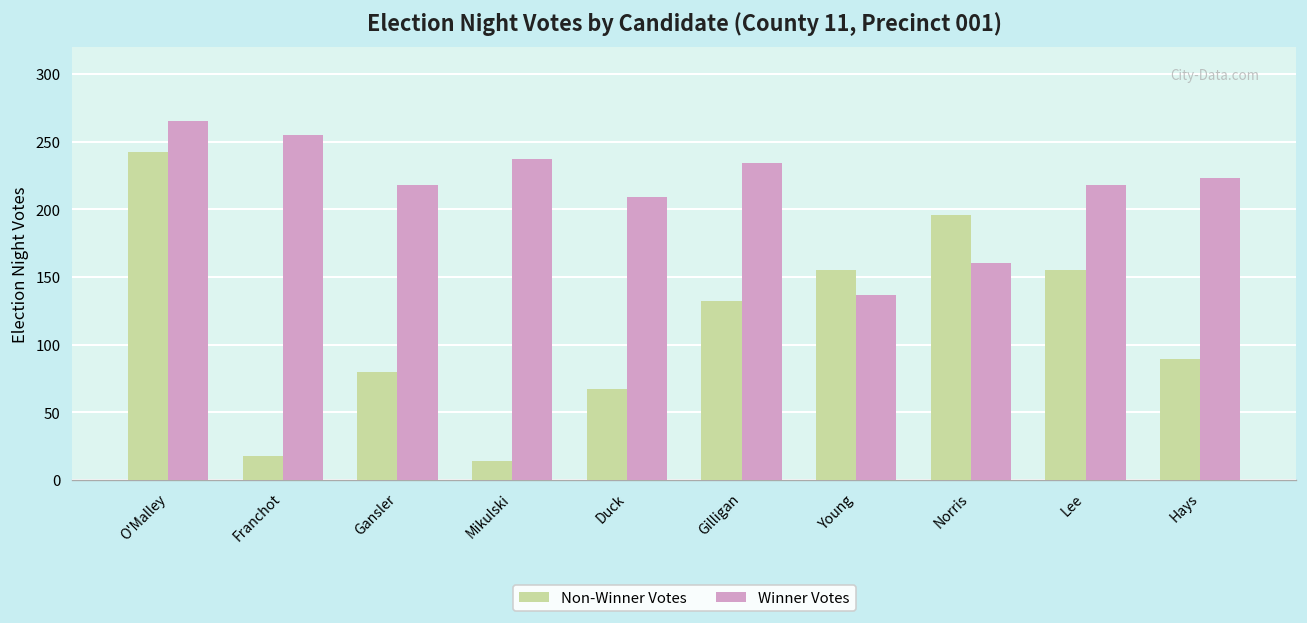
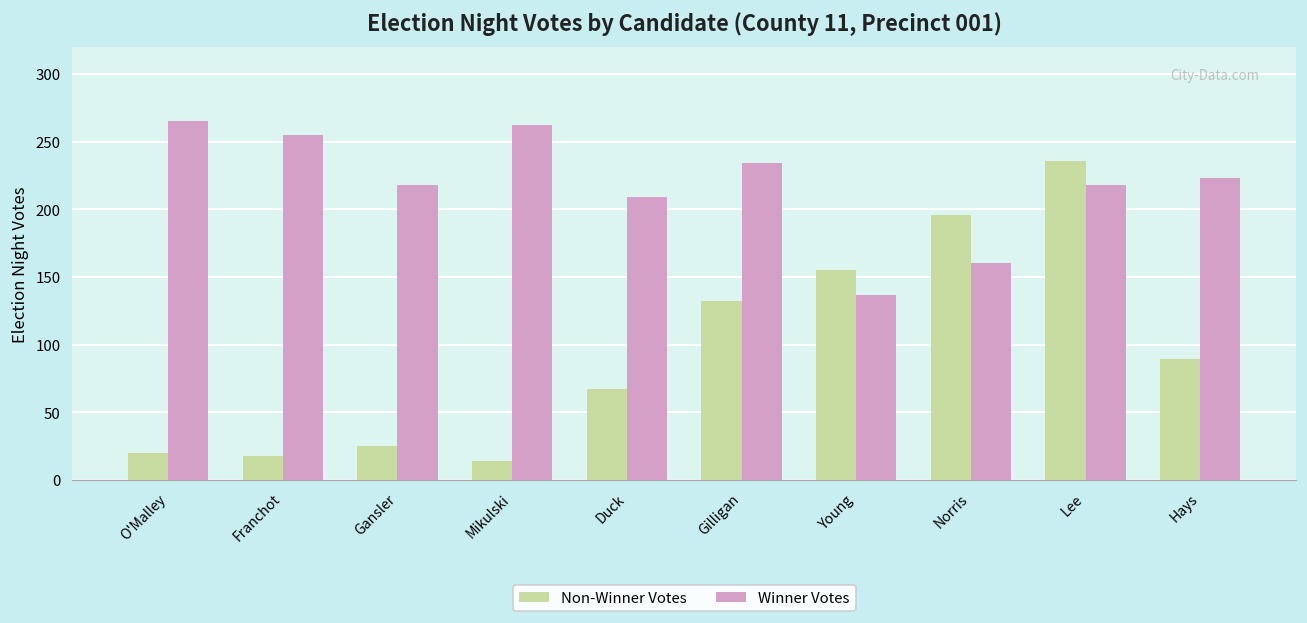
  {
    "Non-Winner Votes": {
-     "O'Malley": 242,
+     "O'Malley": 20,
      "Franchot": 18,
-     "Gansler": 80,
+     "Gansler": 25,
      "Mikulski": 14,
      "Duck": 67,
      "Gilligan": 132,
      "Young": 155,
      "Norris": 196,
-     "Lee": 155,
+     "Lee": 236,
      "Hays": 89
    },
    "Winner Votes": {
      "O'Malley": 265,
      "Franchot": 255,
      "Gansler": 218,
-     "Mikulski": 237,
+     "Mikulski": 262,
      "Duck": 209,
      "Gilligan": 234,
      "Young": 137,
      "Norris": 160,
      "Lee": 218,
      "Hays": 223
    }
  }
